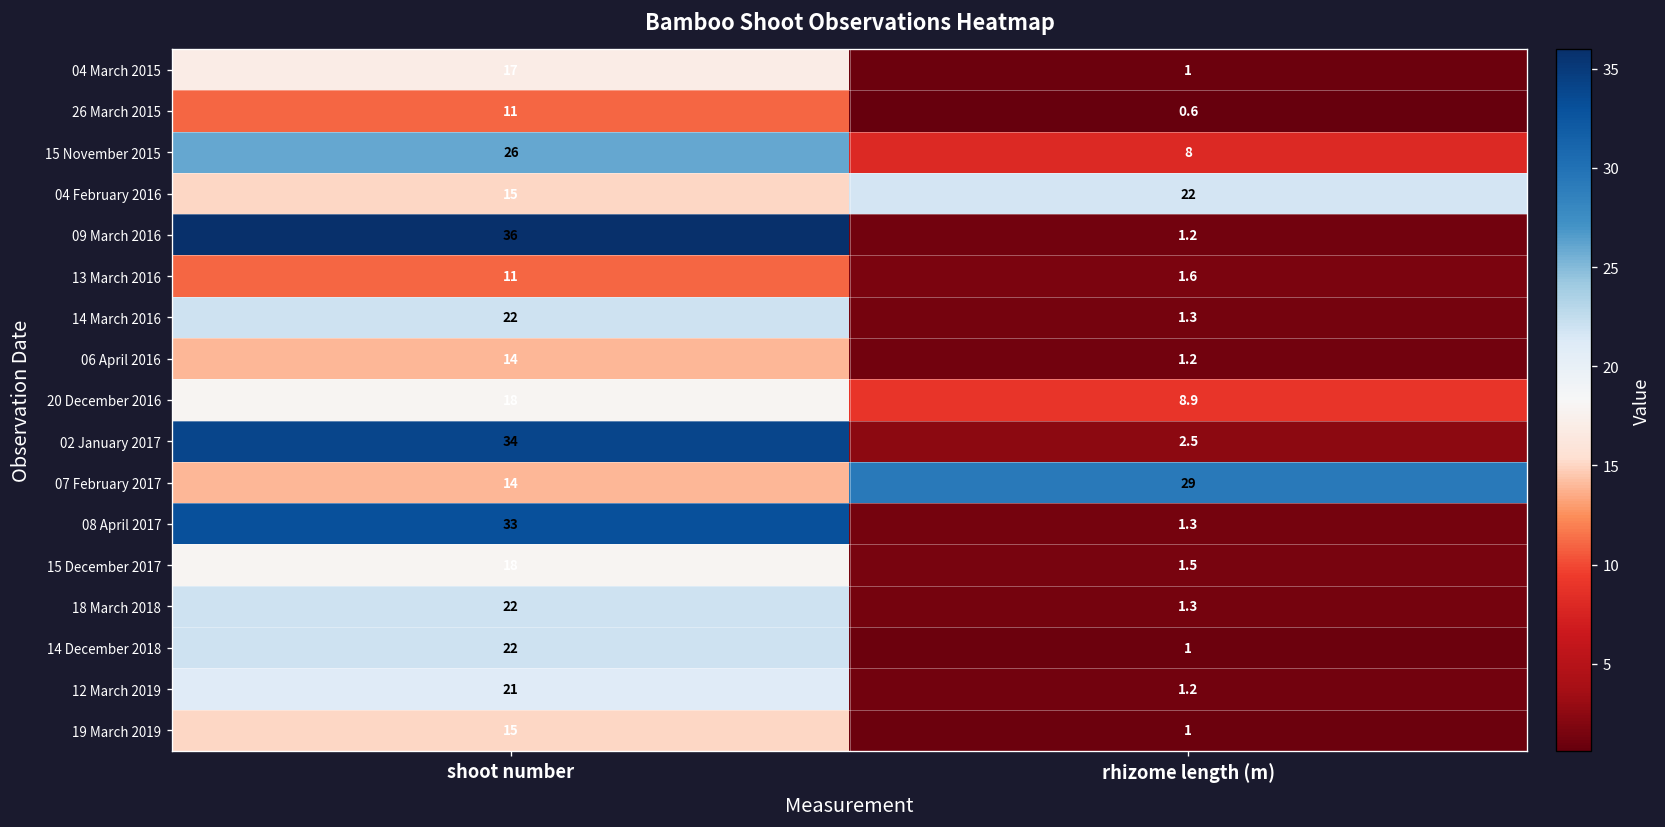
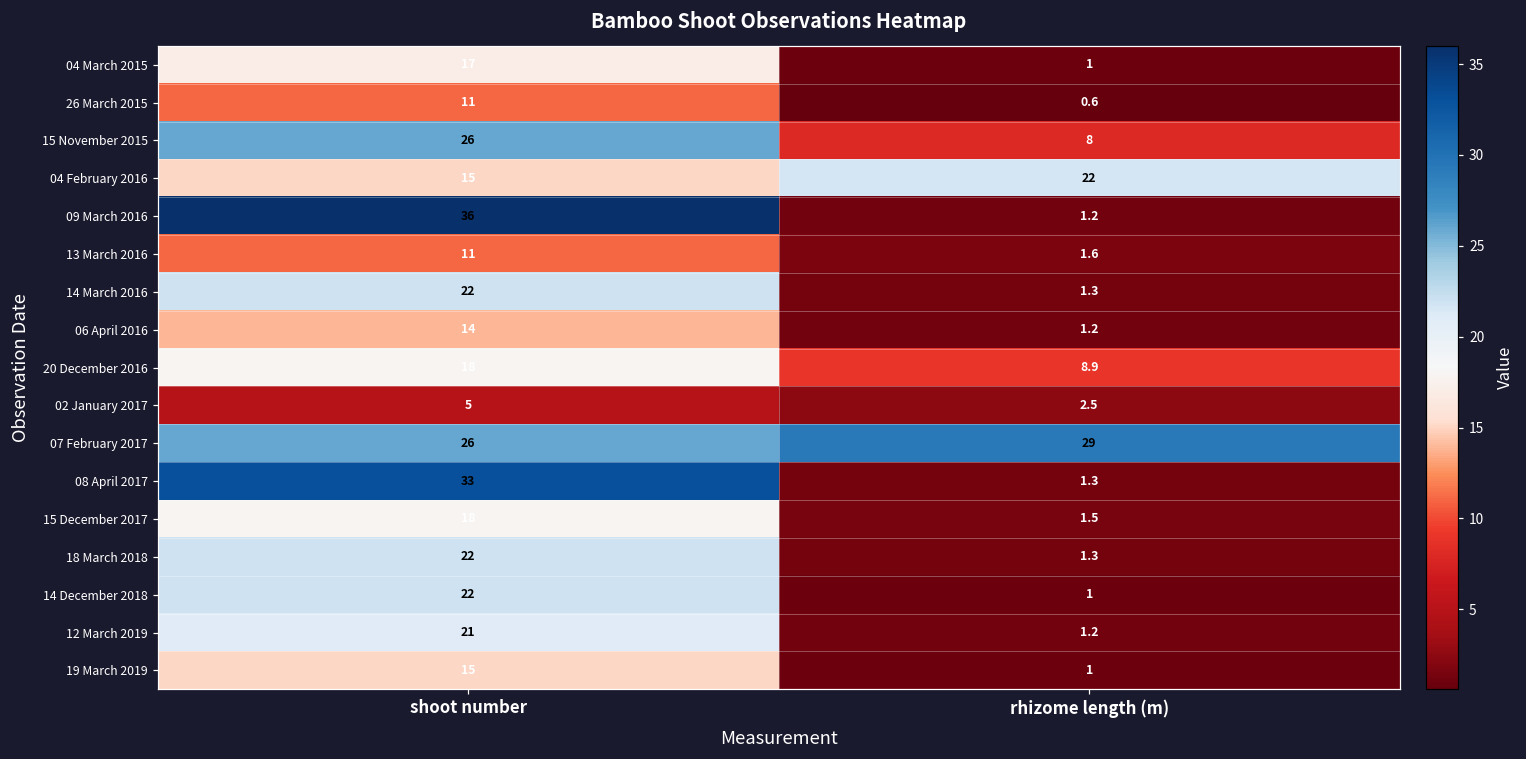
  {
    "04 March 2015": {
      "rhizome length (m)": 1
    },
    "26 March 2015": {
      "shoot number": 11,
      "rhizome length (m)": 0.6
    },
    "15 November 2015": {
      "shoot number": 26,
      "rhizome length (m)": 8
    },
    "04 February 2016": {
      "shoot number": 15,
      "rhizome length (m)": 22
    },
    "09 March 2016": {
      "shoot number": 36,
      "rhizome length (m)": 1.2
    },
    "13 March 2016": {
      "shoot number": 11,
      "rhizome length (m)": 1.6
    },
    "14 March 2016": {
      "shoot number": 22,
      "rhizome length (m)": 1.3
    },
    "06 April 2016": {
      "shoot number": 14,
      "rhizome length (m)": 1.2
    },
    "20 December 2016": {
      "rhizome length (m)": 8.9
    },
    "02 January 2017": {
-     "shoot number": 34,
+     "shoot number": 5,
      "rhizome length (m)": 2.5
    },
    "07 February 2017": {
-     "shoot number": 14,
+     "shoot number": 26,
      "rhizome length (m)": 29
    },
    "08 April 2017": {
      "shoot number": 33,
      "rhizome length (m)": 1.3
    },
    "15 December 2017": {
      "rhizome length (m)": 1.5
    },
    "18 March 2018": {
      "shoot number": 22,
      "rhizome length (m)": 1.3
    },
    "14 December 2018": {
      "shoot number": 22,
      "rhizome length (m)": 1
    },
    "12 March 2019": {
      "shoot number": 21,
      "rhizome length (m)": 1.2
    },
    "19 March 2019": {
      "shoot number": 15,
      "rhizome length (m)": 1
    }
  }
